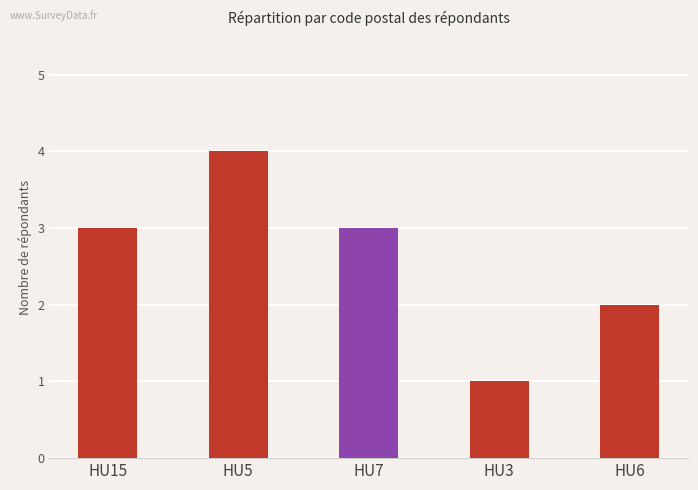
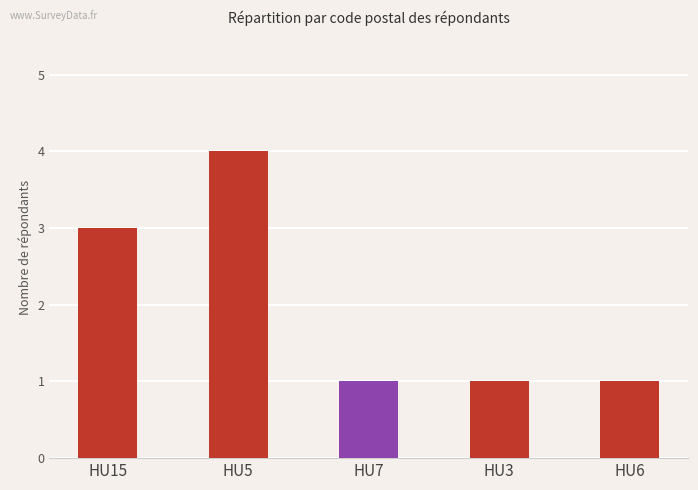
  {
    "HU15": 3,
    "HU5": 4,
-   "HU7": 3,
+   "HU7": 1,
    "HU3": 1,
-   "HU6": 2
+   "HU6": 1
  }
